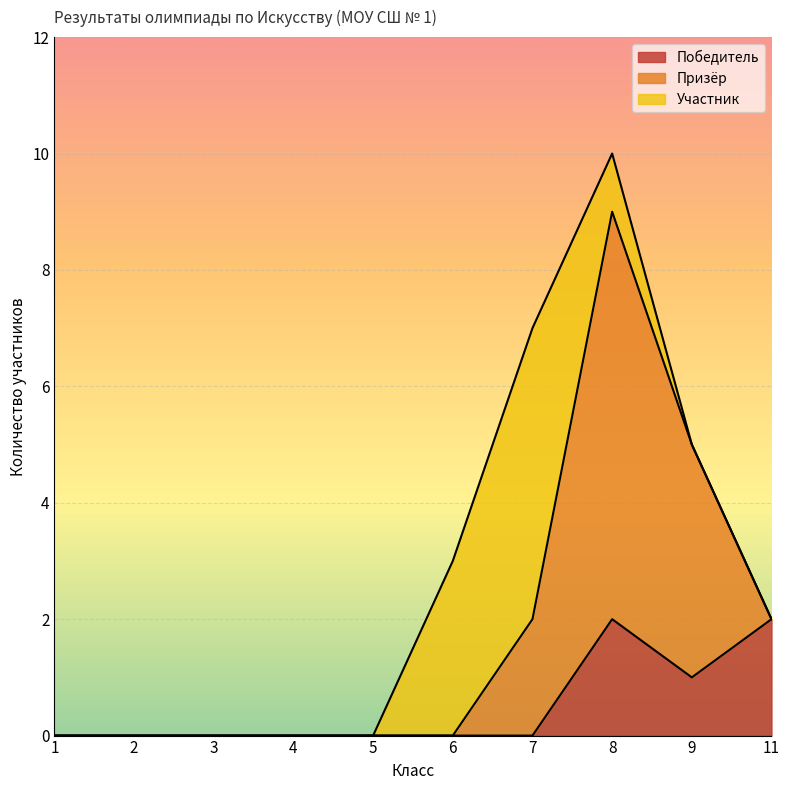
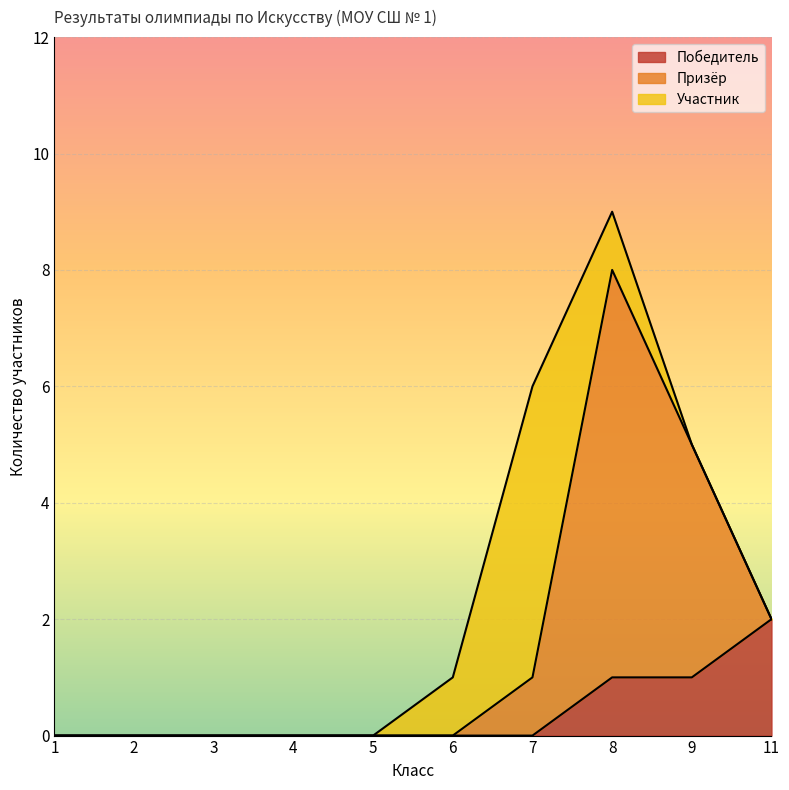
  {
    "Победитель": {
      "7": 0,
-     "8": 2,
+     "8": 1,
      "9": 1
    },
    "Призёр": {
-     "7": 2,
+     "7": 1,
      "8": 7
    },
    "Участник": {
-     "6": 3,
+     "6": 1,
      "7": 5,
      "8": 1
    }
  }
